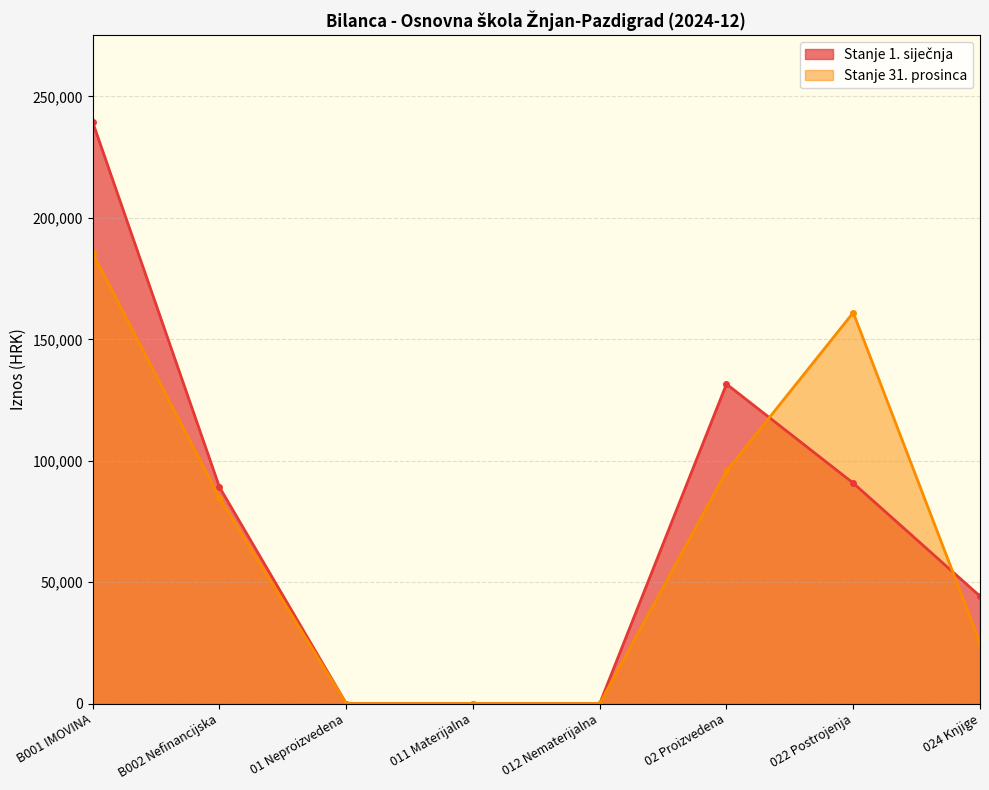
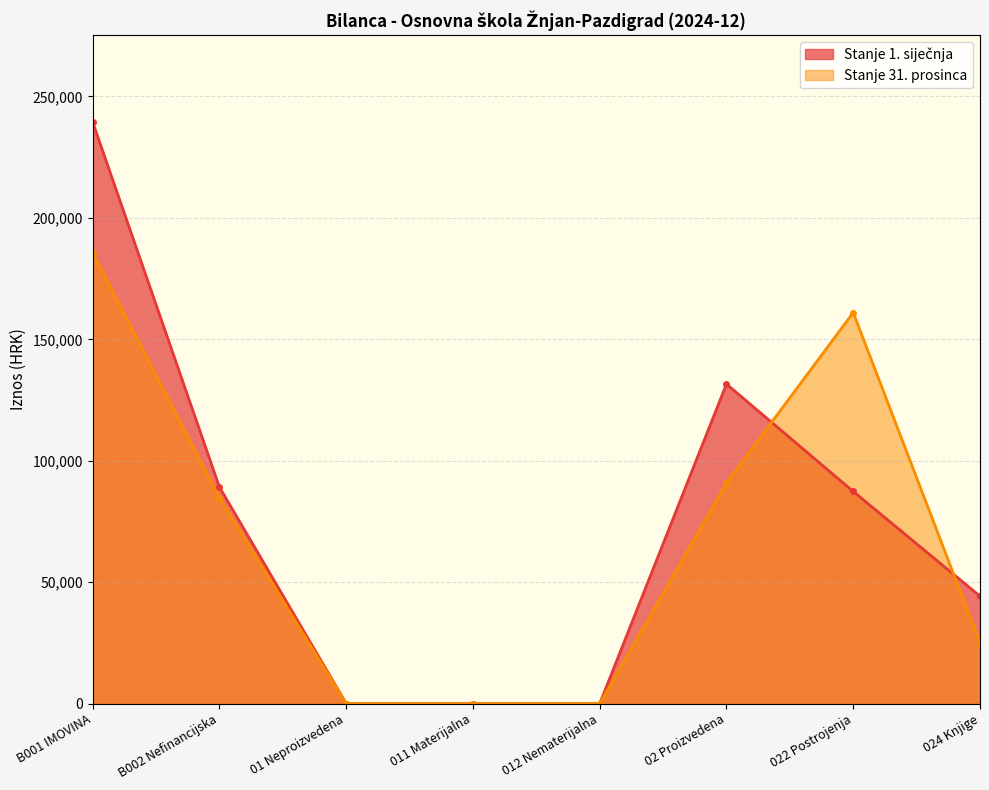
  {
    "Stanje 1. siječnja": {
      "B001 IMOVINA": "239,000",
      "B002 Nefinancijska": "89,000",
      "02 Proizvedena": "132,000",
-     "022 Postrojenja": "91,000",
+     "022 Postrojenja": "87,000",
      "024 Knjige": "44,000"
    },
    "Stanje 31. prosinca": {
      "B001 IMOVINA": "186,000",
      "B002 Nefinancijska": "85,000",
-     "02 Proizvedena": "96,000",
+     "02 Proizvedena": "91,000",
      "022 Postrojenja": "161,000",
      "024 Knjige": "25,000"
    }
  }
